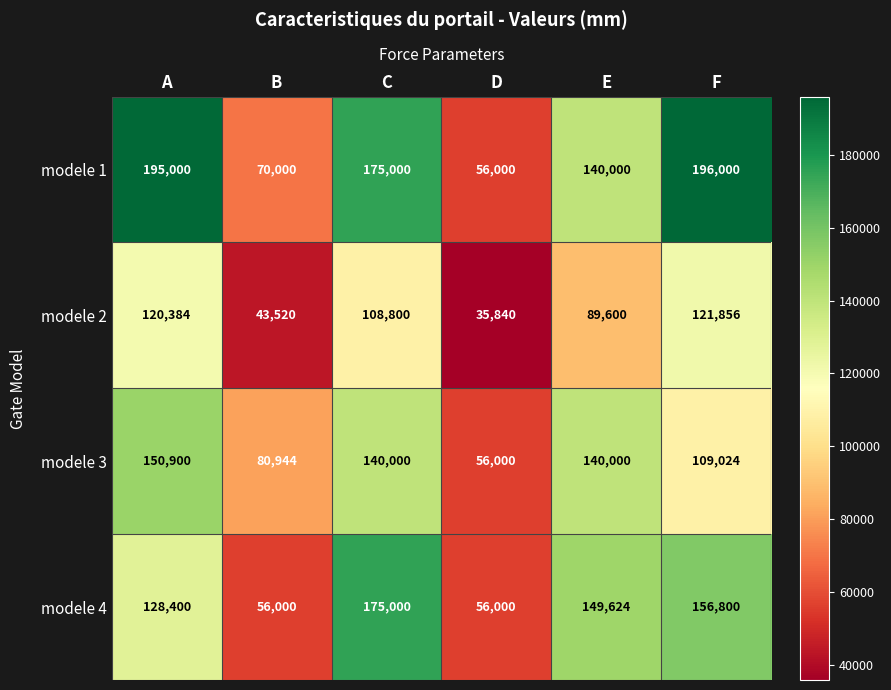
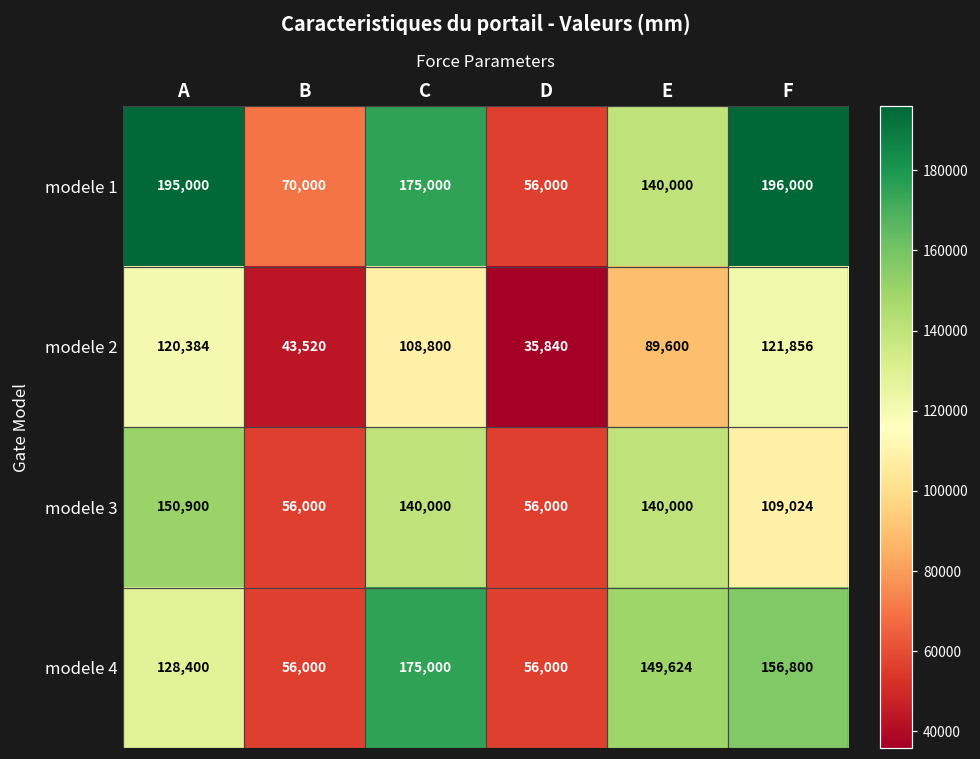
  {
    "modele 1": {
      "A": "195,000",
      "B": "70,000",
      "C": "175,000",
      "D": "56,000",
      "E": "140,000",
      "F": "196,000"
    },
    "modele 2": {
      "A": "120,384",
      "B": "43,520",
      "C": "108,800",
      "D": "35,840",
      "E": "89,600",
      "F": "121,856"
    },
    "modele 3": {
      "A": "150,900",
-     "B": "80,944",
+     "B": "56,000",
      "C": "140,000",
      "D": "56,000",
      "E": "140,000",
      "F": "109,024"
    },
    "modele 4": {
      "A": "128,400",
      "B": "56,000",
      "C": "175,000",
      "D": "56,000",
      "E": "149,624",
      "F": "156,800"
    }
  }
